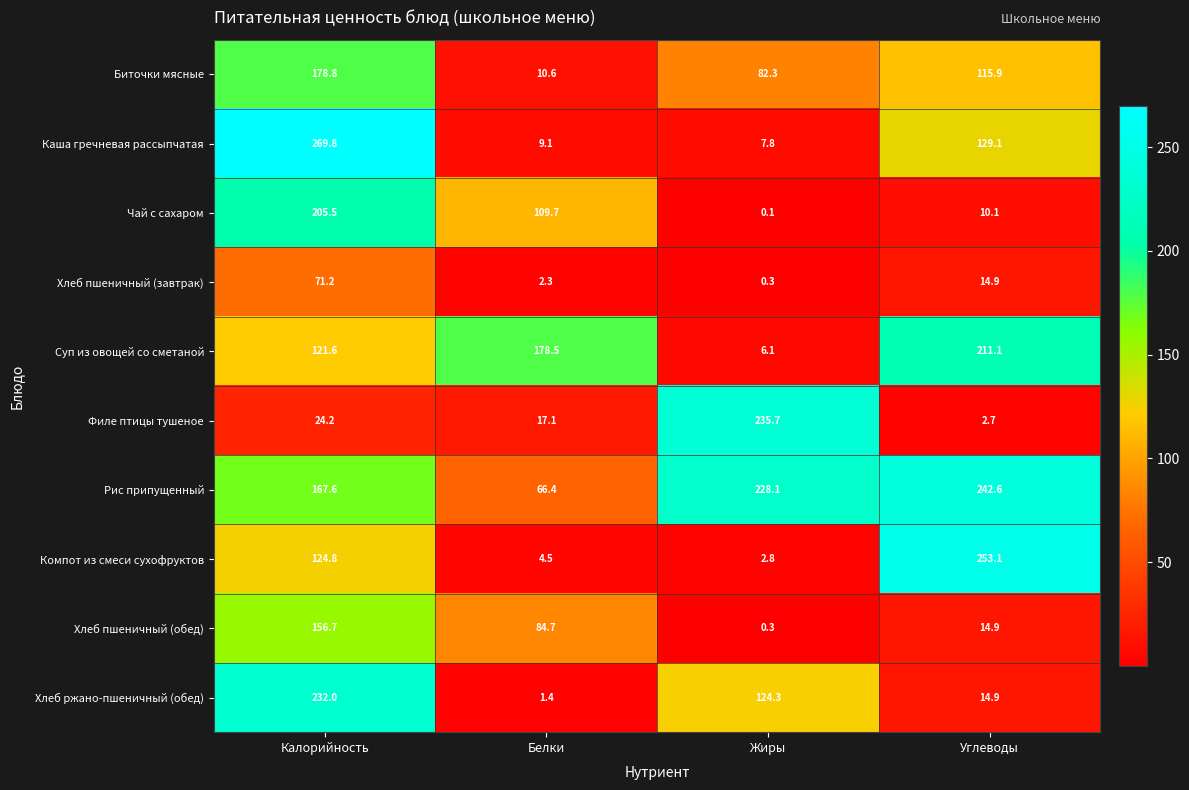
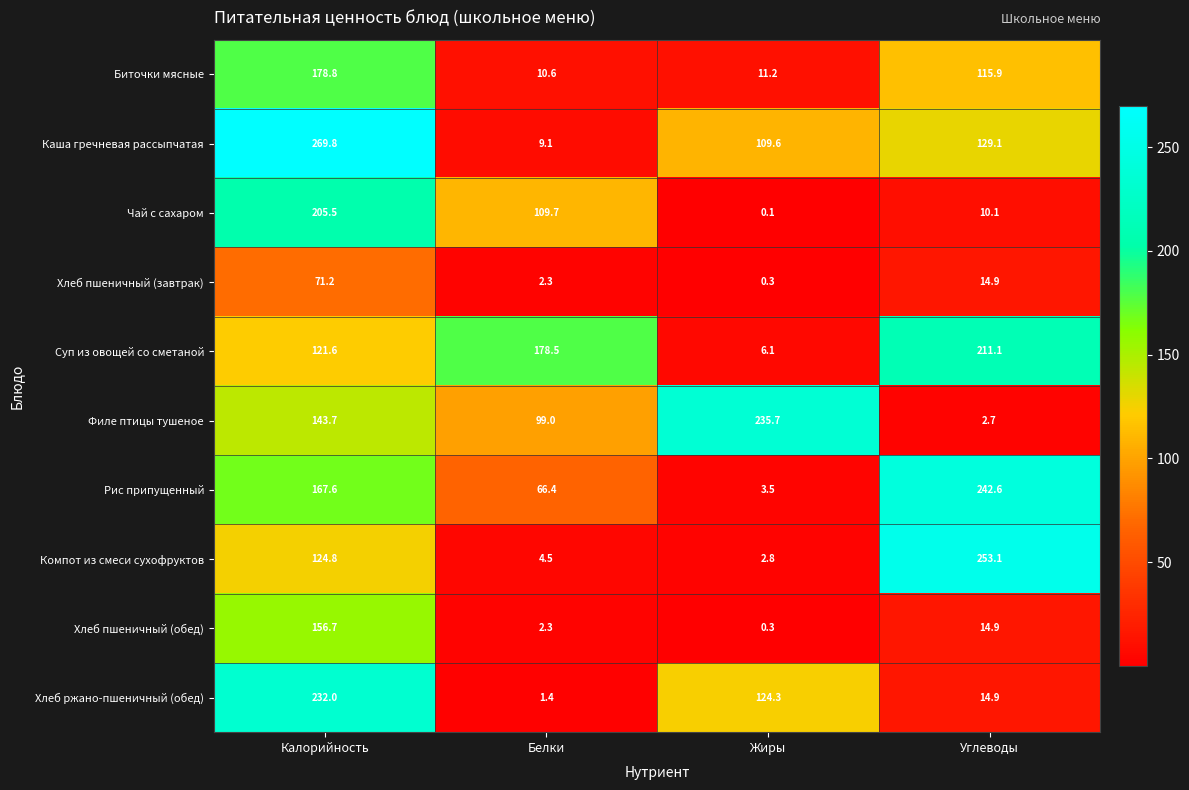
  {
    "Биточки мясные": {
      "Калорийность": 178.8,
      "Белки": 10.6,
-     "Жиры": 82.3,
+     "Жиры": 11.2,
      "Углеводы": 115.9
    },
    "Каша гречневая рассыпчатая": {
      "Калорийность": 269.8,
      "Белки": 9.1,
-     "Жиры": 7.8,
+     "Жиры": 109.6,
      "Углеводы": 129.1
    },
    "Чай с сахаром": {
      "Калорийность": 205.5,
      "Белки": 109.7,
      "Жиры": 0.1,
      "Углеводы": 10.1
    },
    "Хлеб пшеничный (завтрак)": {
      "Калорийность": 71.2,
      "Белки": 2.3,
      "Жиры": 0.3,
      "Углеводы": 14.9
    },
    "Суп из овощей со сметаной": {
      "Калорийность": 121.6,
      "Белки": 178.5,
      "Жиры": 6.1,
      "Углеводы": 211.1
    },
    "Филе птицы тушеное": {
-     "Калорийность": 24.2,
-     "Белки": 17.1,
+     "Калорийность": 143.7,
+     "Белки": 99.0,
      "Жиры": 235.7,
      "Углеводы": 2.7
    },
    "Рис припущенный": {
      "Калорийность": 167.6,
      "Белки": 66.4,
-     "Жиры": 228.1,
+     "Жиры": 3.5,
      "Углеводы": 242.6
    },
    "Компот из смеси сухофруктов": {
      "Калорийность": 124.8,
      "Белки": 4.5,
      "Жиры": 2.8,
      "Углеводы": 253.1
    },
    "Хлеб пшеничный (обед)": {
      "Калорийность": 156.7,
-     "Белки": 84.7,
+     "Белки": 2.3,
      "Жиры": 0.3,
      "Углеводы": 14.9
    },
    "Хлеб ржано-пшеничный (обед)": {
      "Калорийность": 232.0,
      "Белки": 1.4,
      "Жиры": 124.3,
      "Углеводы": 14.9
    }
  }
